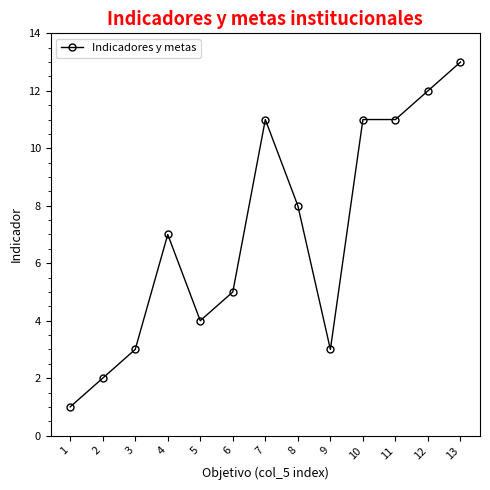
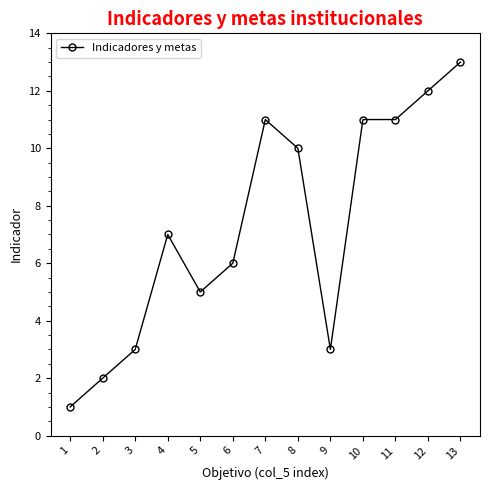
  {
    "1": 1,
    "2": 2,
    "3": 3,
    "4": 7,
-   "5": 4,
-   "6": 5,
+   "5": 5,
+   "6": 6,
    "7": 11,
-   "8": 8,
+   "8": 10,
    "9": 3,
    "10": 11,
    "11": 11,
    "12": 12,
    "13": 13
  }
